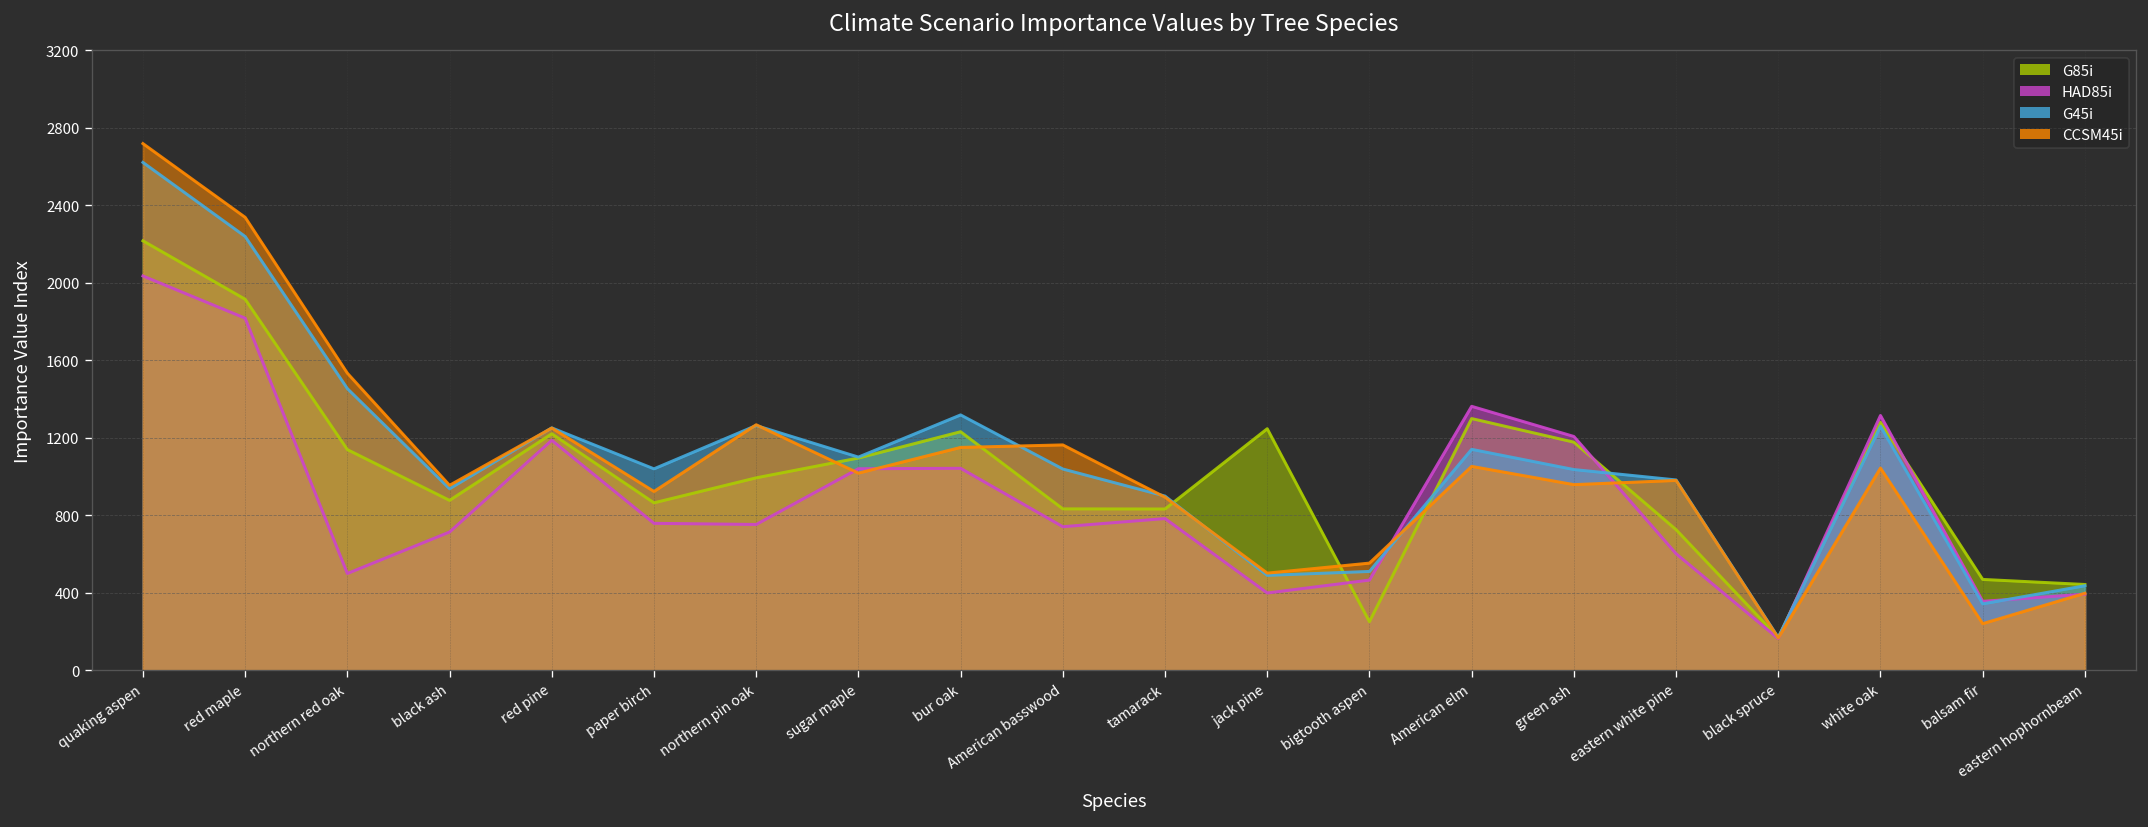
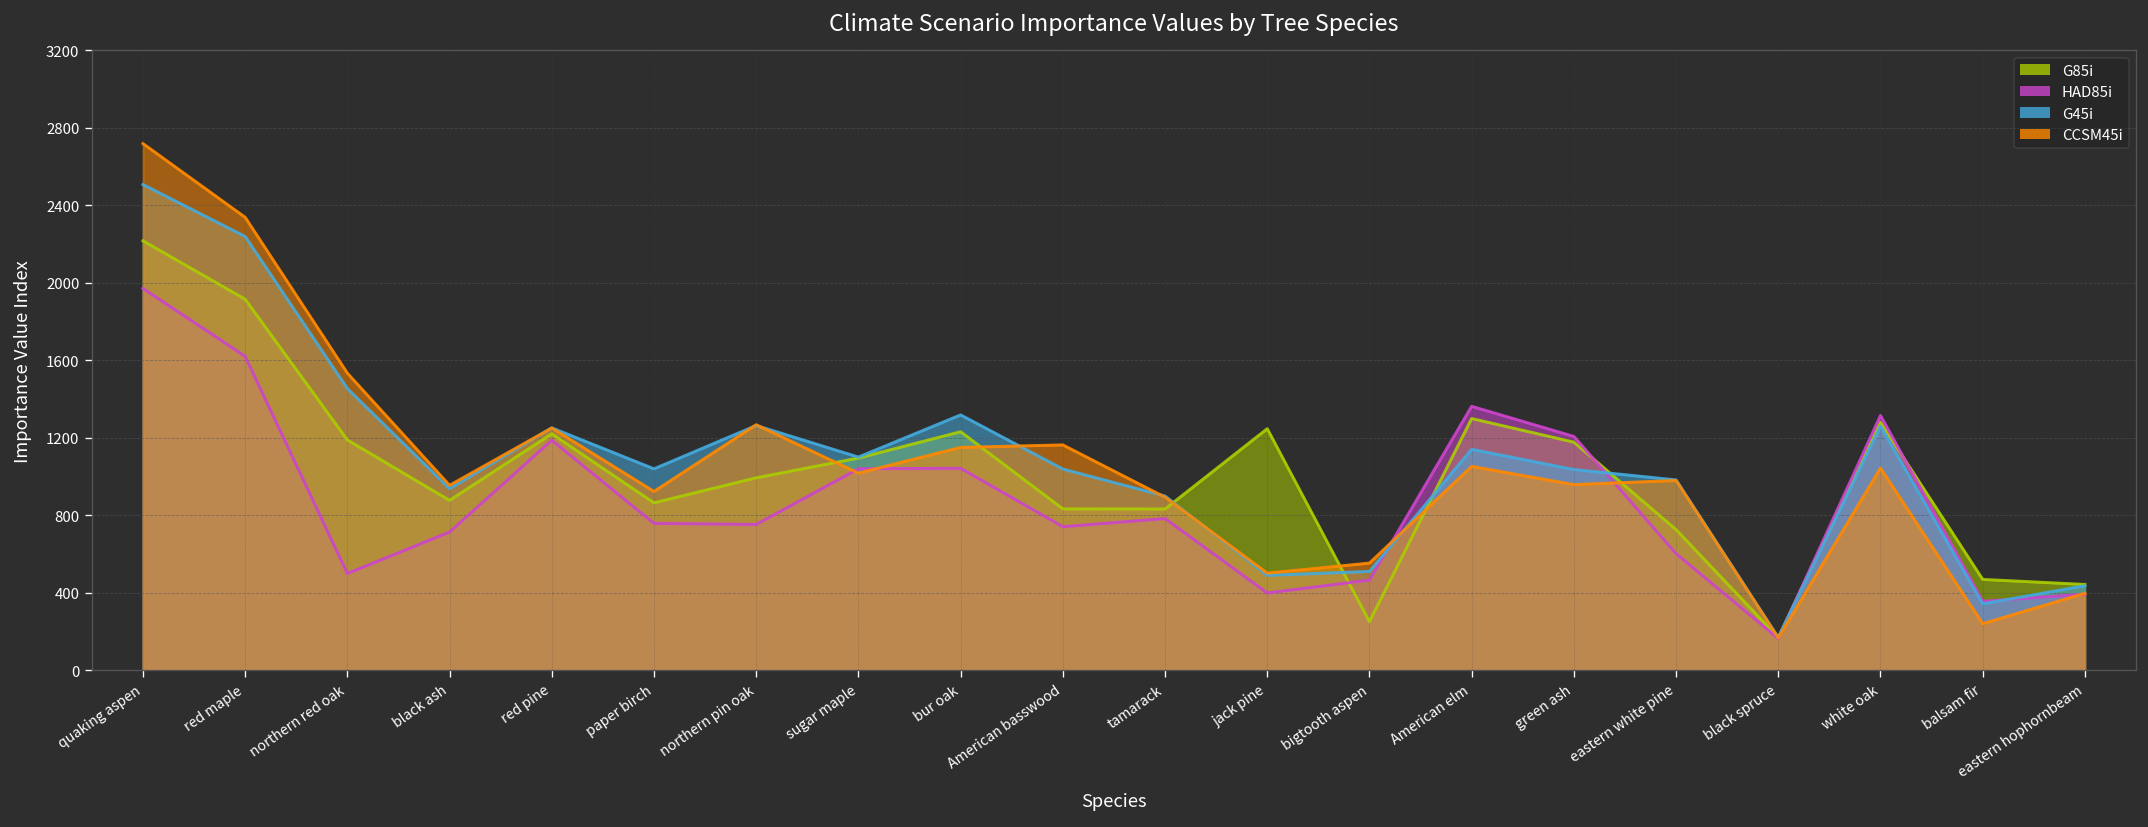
  {
    "G85i": {
      "quaking aspen": 2220,
      "red maple": 1910,
-     "northern red oak": 1140,
+     "northern red oak": 1190,
      "black ash": 880,
      "red pine": 1220,
      "paper birch": 860,
      "northern pin oak": 990,
      "bur oak": 1230,
      "American basswood": 830,
      "tamarack": 830,
      "jack pine": 1250,
      "bigtooth aspen": 250,
      "American elm": 1300,
      "green ash": 1180,
      "eastern white pine": 730,
      "white oak": 1280,
      "balsam fir": 470
    },
    "HAD85i": {
-     "quaking aspen": 2030,
-     "red maple": 1820,
+     "quaking aspen": 1970,
+     "red maple": 1620,
      "northern red oak": 500,
      "black ash": 710,
      "red pine": 1190,
      "paper birch": 760,
      "northern pin oak": 750,
      "sugar maple": 1040,
      "bur oak": 1040,
      "American basswood": 740,
      "tamarack": 780,
      "jack pine": 400,
      "bigtooth aspen": 470,
      "American elm": 1360,
      "green ash": 1210,
      "eastern white pine": 600,
      "white oak": 1310
    },
    "G45i": {
-     "quaking aspen": 2620,
+     "quaking aspen": 2510,
      "red maple": 2240,
      "northern red oak": 1450,
      "black ash": 940,
      "paper birch": 1040,
      "bur oak": 1320,
      "American basswood": 1040,
      "bigtooth aspen": 510,
      "American elm": 1140,
      "green ash": 1040,
      "white oak": 1260
    },
    "CCSM45i": {
      "quaking aspen": 2720,
      "red maple": 2340,
      "northern red oak": 1530,
      "black ash": 950,
      "paper birch": 920,
      "sugar maple": 1020,
      "bur oak": 1150,
      "American basswood": 1160,
      "bigtooth aspen": 550,
      "American elm": 1050,
      "green ash": 960,
      "white oak": 1040,
      "balsam fir": 240
    }
  }
